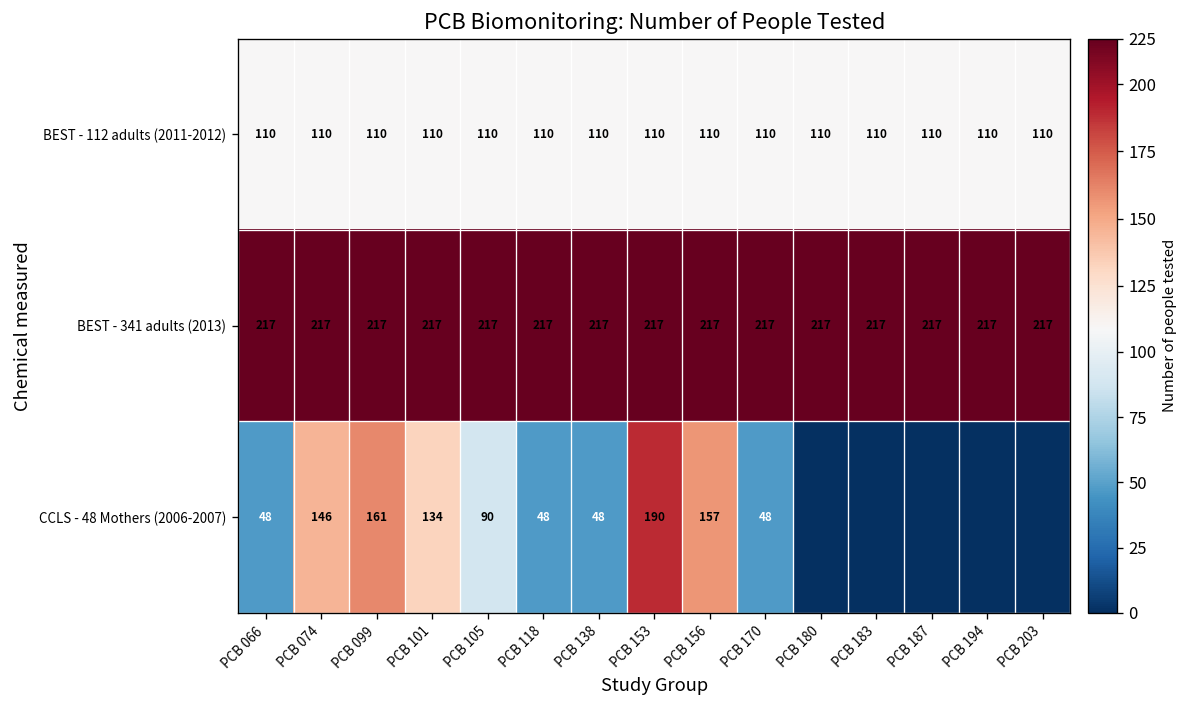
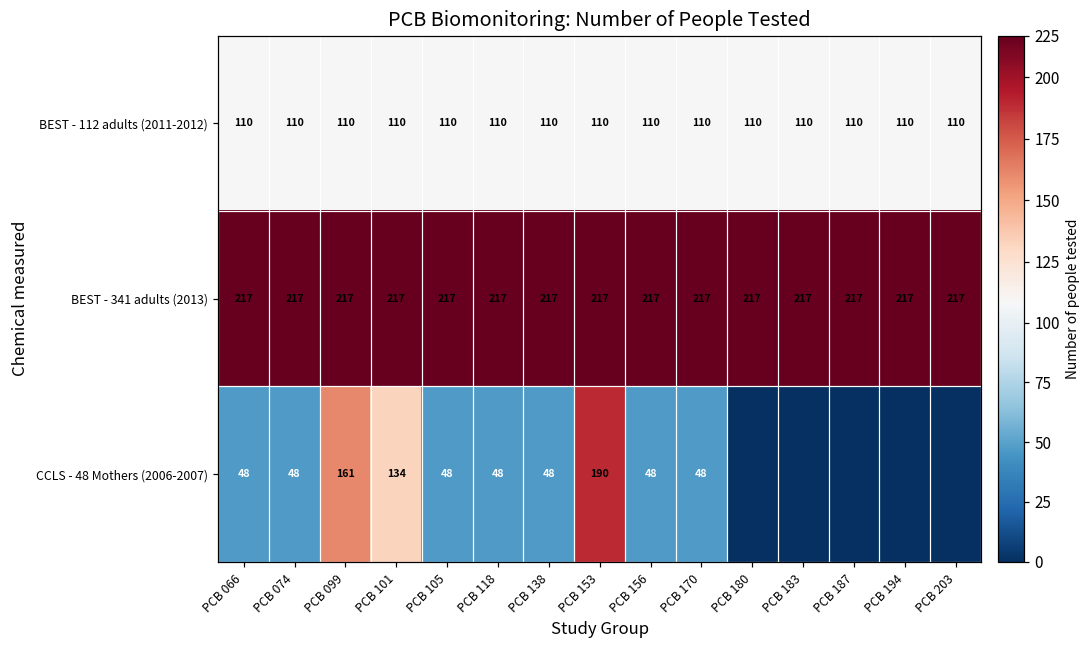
  {
    "BEST - 112 adults (2011-2012)": {
      "PCB 066": 110,
      "PCB 074": 110,
      "PCB 099": 110,
      "PCB 101": 110,
      "PCB 105": 110,
      "PCB 118": 110,
      "PCB 138": 110,
      "PCB 153": 110,
      "PCB 156": 110,
      "PCB 170": 110,
      "PCB 180": 110,
      "PCB 183": 110,
      "PCB 187": 110,
      "PCB 194": 110,
      "PCB 203": 110
    },
    "BEST - 341 adults (2013)": {
      "PCB 066": 217,
      "PCB 074": 217,
      "PCB 099": 217,
      "PCB 101": 217,
      "PCB 105": 217,
      "PCB 118": 217,
      "PCB 138": 217,
      "PCB 153": 217,
      "PCB 156": 217,
      "PCB 170": 217,
      "PCB 180": 217,
      "PCB 183": 217,
      "PCB 187": 217,
      "PCB 194": 217,
      "PCB 203": 217
    },
    "CCLS - 48 Mothers (2006-2007)": {
      "PCB 066": 48,
-     "PCB 074": 146,
+     "PCB 074": 48,
      "PCB 099": 161,
      "PCB 101": 134,
-     "PCB 105": 90,
+     "PCB 105": 48,
      "PCB 118": 48,
      "PCB 138": 48,
      "PCB 153": 190,
-     "PCB 156": 157,
+     "PCB 156": 48,
      "PCB 170": 48
    }
  }
